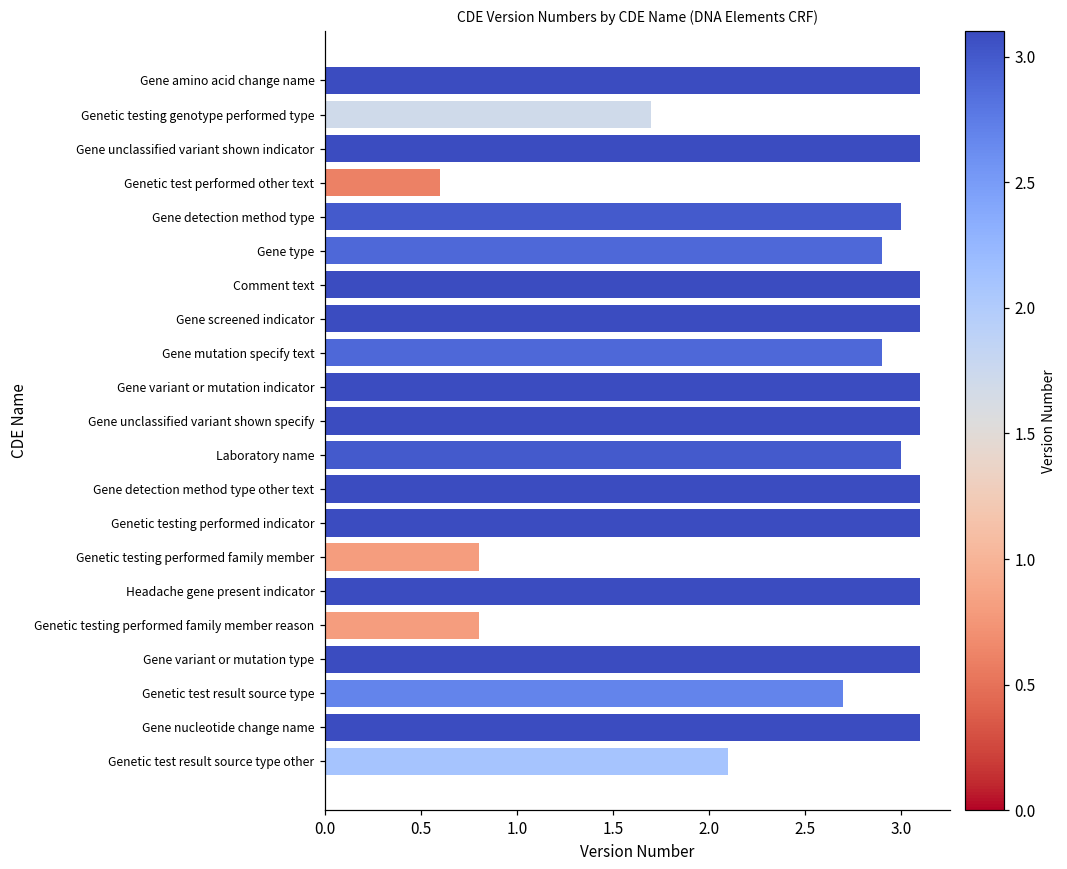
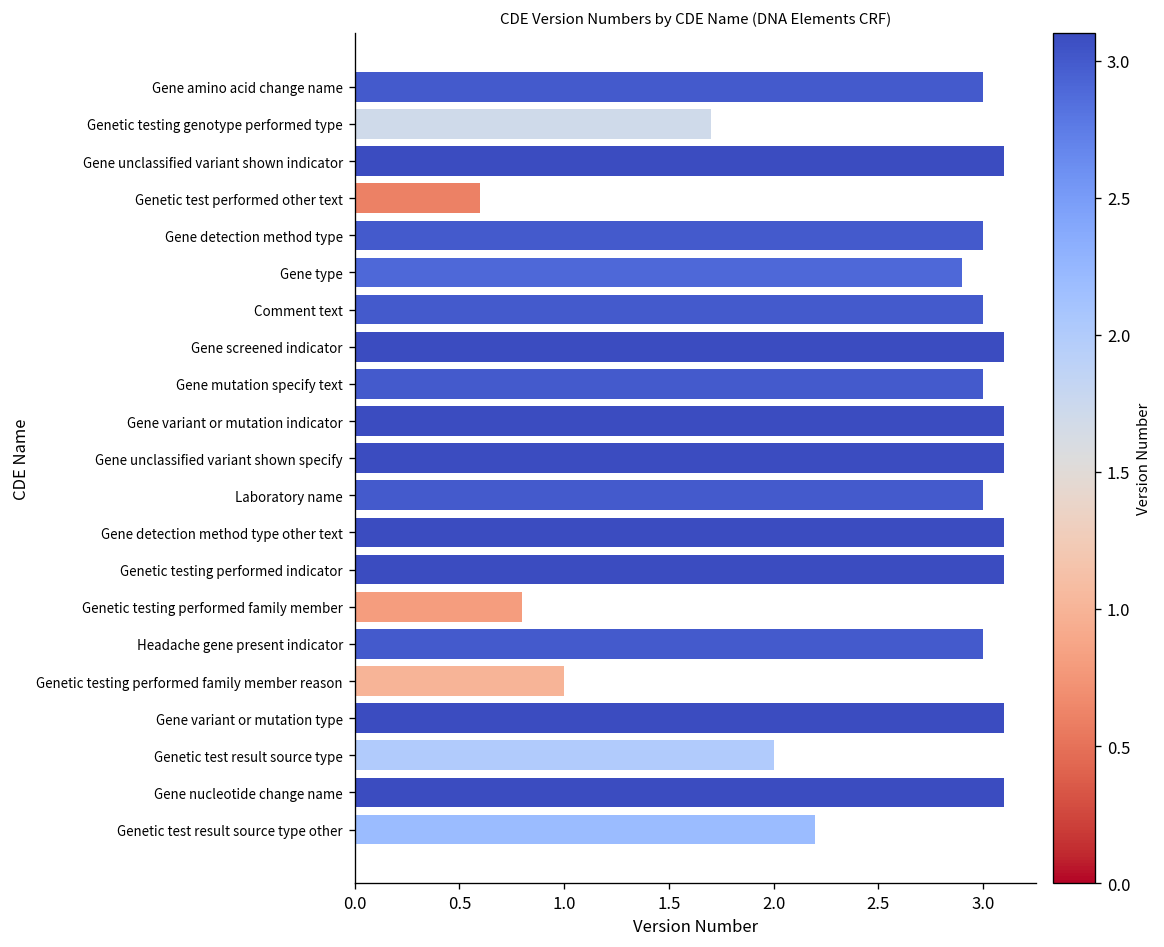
  {
-   "Gene amino acid change name": 3.1,
+   "Gene amino acid change name": 3.0,
    "Genetic testing genotype performed type": 1.7,
    "Gene unclassified variant shown indicator": 3.1,
    "Genetic test performed other text": 0.6,
    "Gene detection method type": 3.0,
    "Gene type": 2.9,
-   "Comment text": 3.1,
+   "Comment text": 3.0,
    "Gene screened indicator": 3.1,
-   "Gene mutation specify text": 2.9,
+   "Gene mutation specify text": 3.0,
    "Gene variant or mutation indicator": 3.1,
    "Gene unclassified variant shown specify": 3.1,
    "Laboratory name": 3.0,
    "Gene detection method type other text": 3.1,
    "Genetic testing performed indicator": 3.1,
    "Genetic testing performed family member": 0.8,
-   "Headache gene present indicator": 3.1,
-   "Genetic testing performed family member reason": 0.8,
+   "Headache gene present indicator": 3.0,
+   "Genetic testing performed family member reason": 1.0,
    "Gene variant or mutation type": 3.1,
-   "Genetic test result source type": 2.7,
+   "Genetic test result source type": 2.0,
    "Gene nucleotide change name": 3.1,
-   "Genetic test result source type other": 2.1
+   "Genetic test result source type other": 2.2
  }
